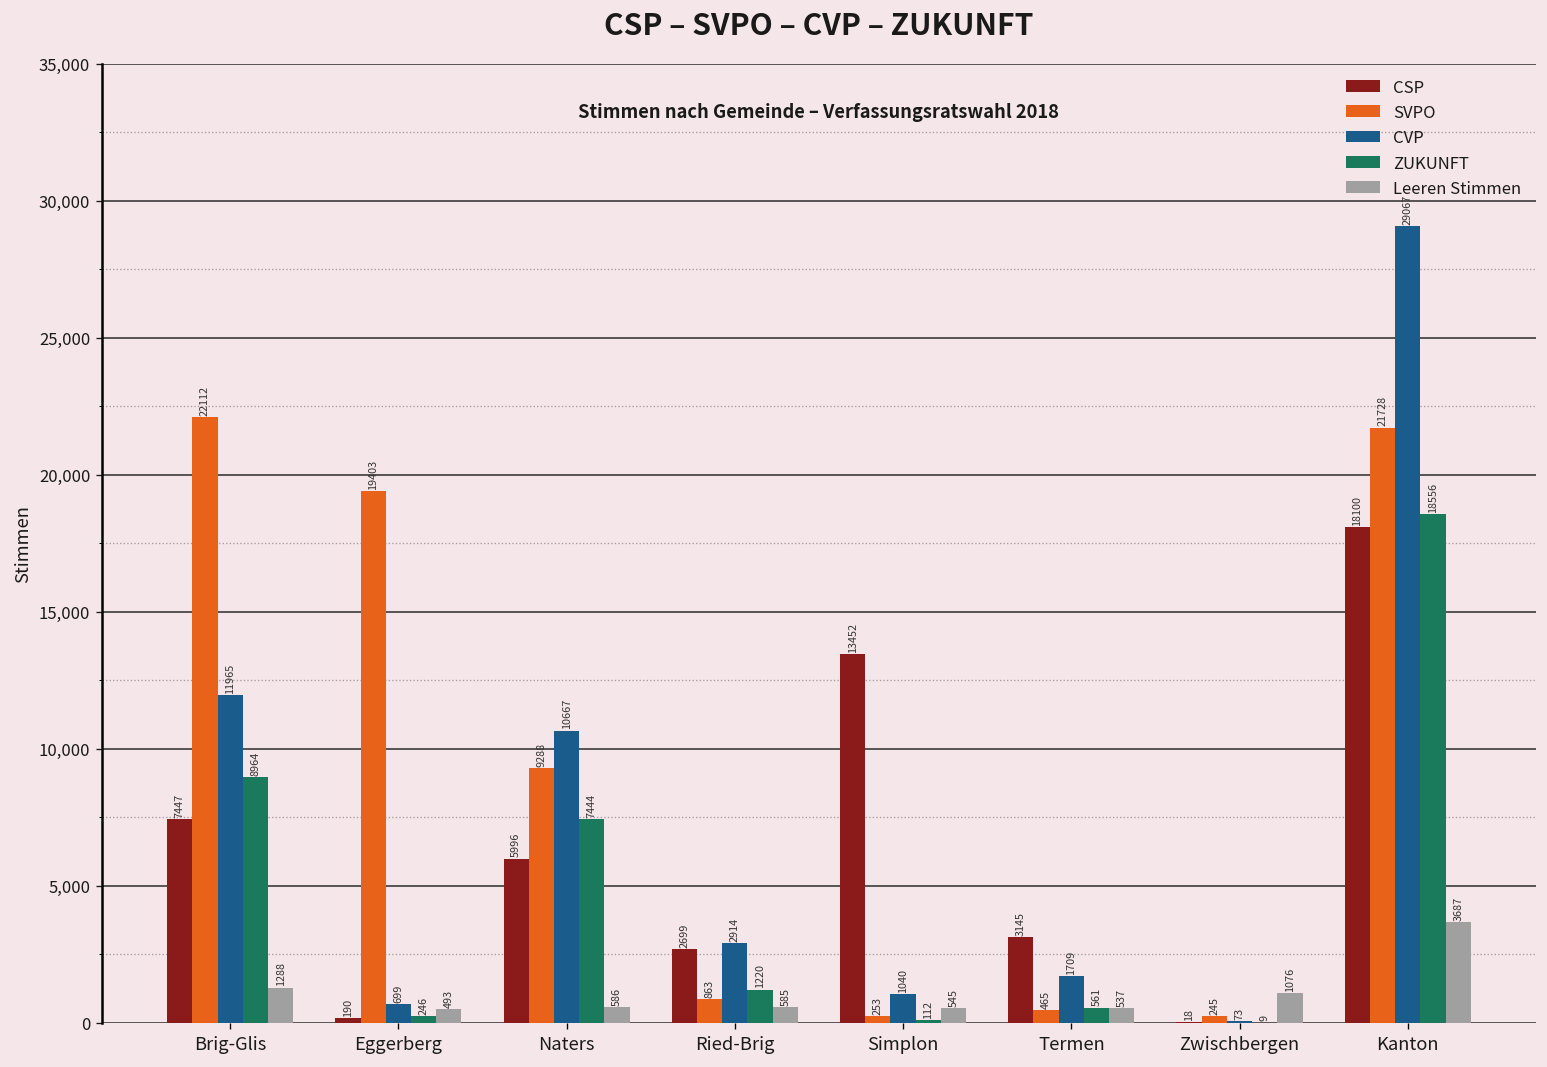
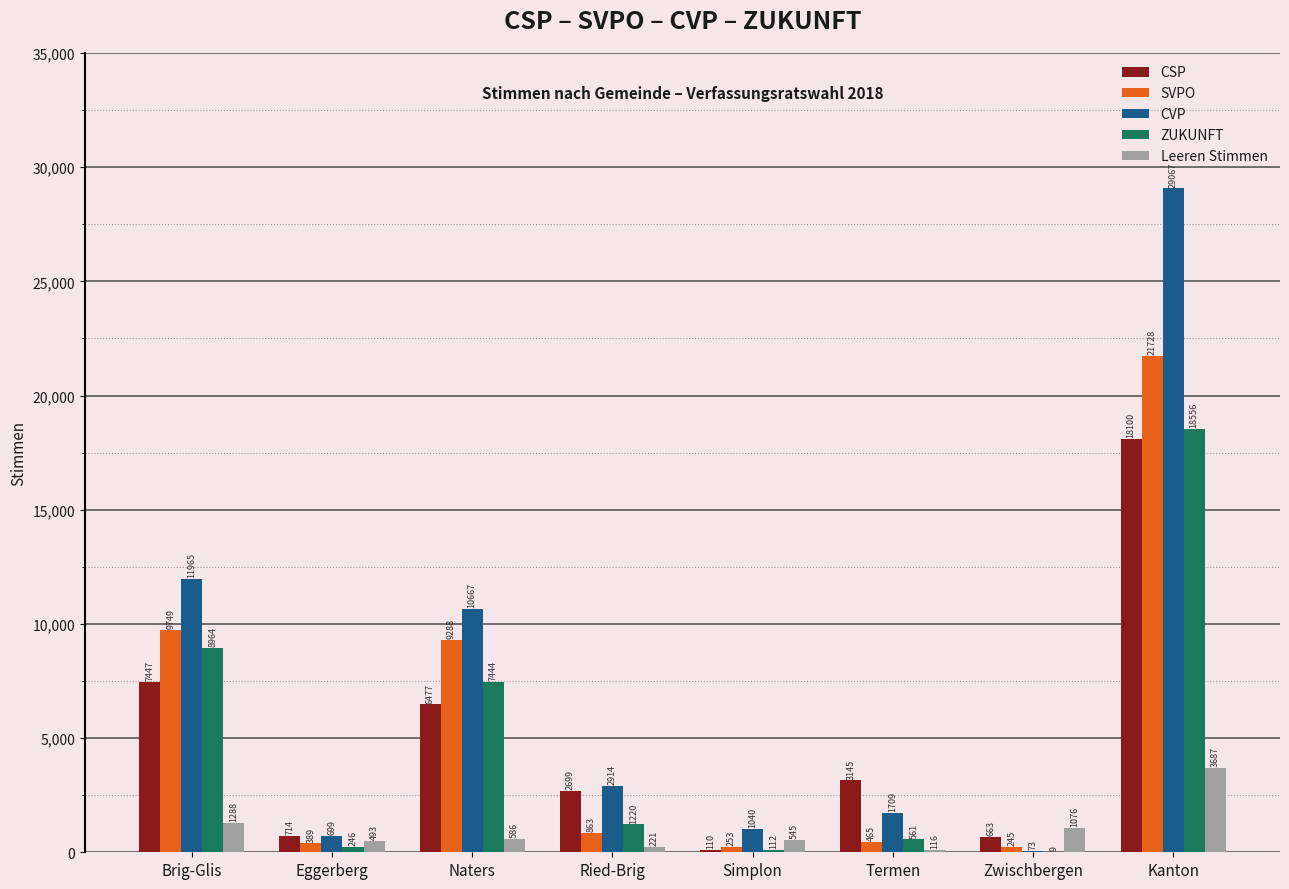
  {
    "CSP": {
      "Brig-Glis": 7447,
-     "Eggerberg": 190,
-     "Naters": 5996,
+     "Eggerberg": 714,
+     "Naters": 6477,
      "Ried-Brig": 2699,
-     "Simplon": 13452,
+     "Simplon": 110,
      "Termen": 3145,
-     "Zwischbergen": 18,
+     "Zwischbergen": 663,
      "Kanton": 18100
    },
    "SVPO": {
-     "Brig-Glis": 22112,
-     "Eggerberg": 19403,
+     "Brig-Glis": 9749,
+     "Eggerberg": 389,
      "Naters": 9288,
      "Ried-Brig": 863,
      "Simplon": 253,
      "Termen": 465,
      "Zwischbergen": 245,
      "Kanton": 21728
    },
    "Leeren Stimmen": {
      "Brig-Glis": 1288,
      "Eggerberg": 493,
      "Naters": 586,
-     "Ried-Brig": 585,
+     "Ried-Brig": 221,
      "Simplon": 545,
-     "Termen": 537,
+     "Termen": 116,
      "Zwischbergen": 1076,
      "Kanton": 3687
    }
  }
